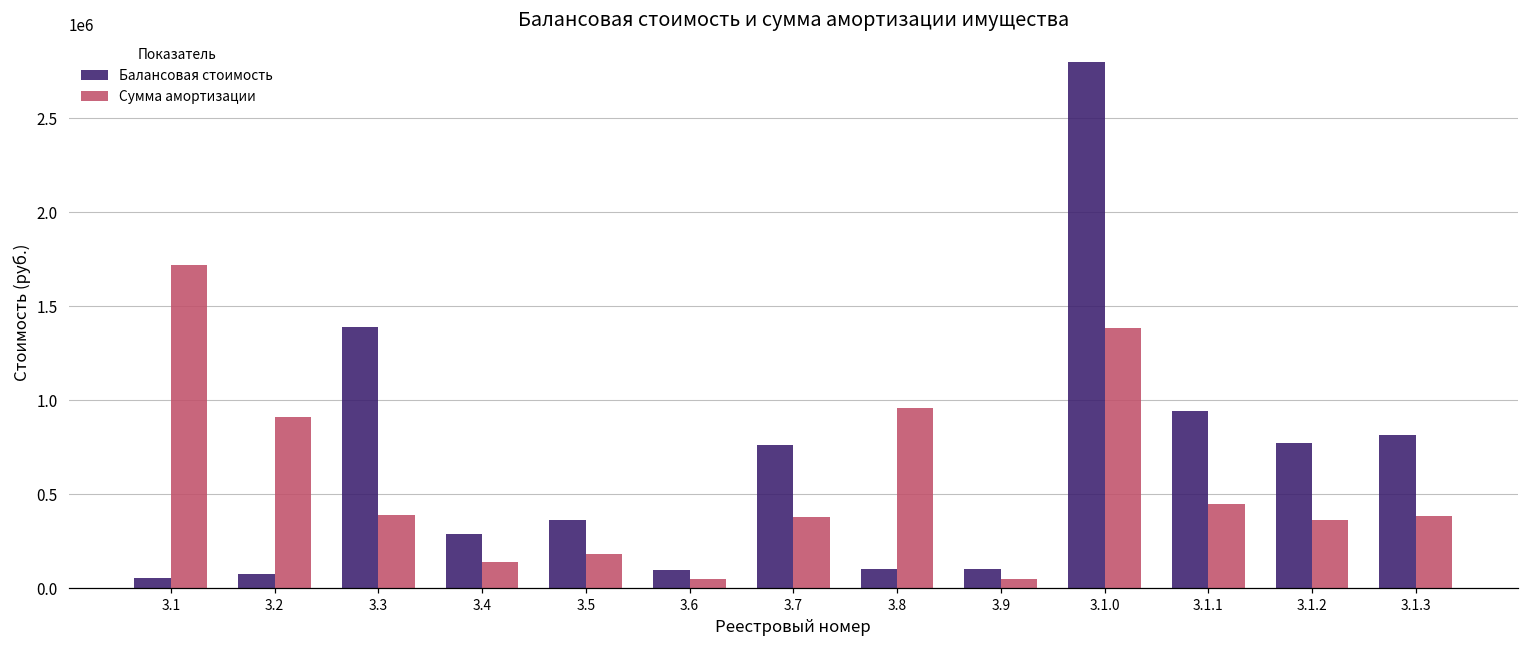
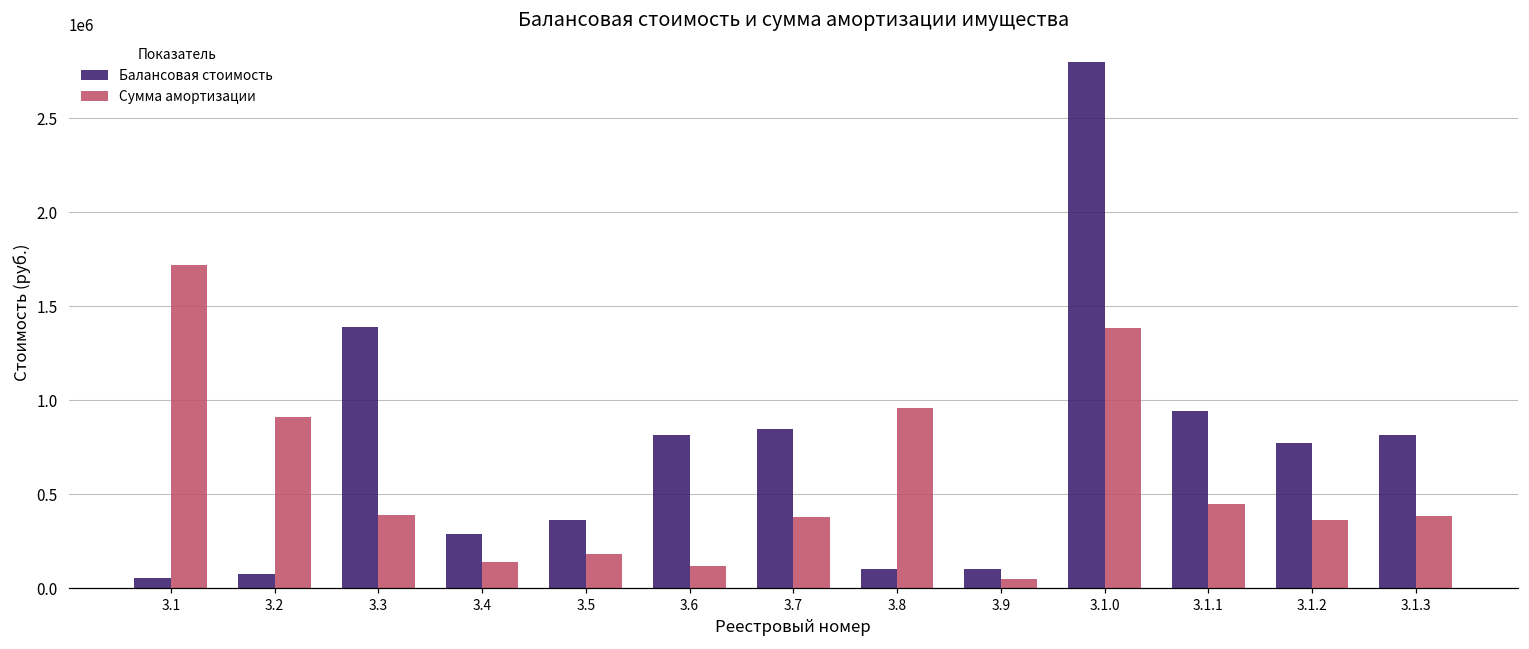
  {
    "Балансовая стоимость": {
      "3.1": 60000,
      "3.2": 80000,
      "3.3": 1390000,
      "3.4": 290000,
      "3.5": 370000,
-     "3.6": 100000,
-     "3.7": 760000,
+     "3.6": 810000,
+     "3.7": 850000,
      "3.8": 100000,
      "3.9": 100000,
      "3.1.0": 2800000,
      "3.1.1": 940000,
      "3.1.2": 770000,
      "3.1.3": 820000
    },
    "Сумма амортизации": {
      "3.1": 1720000,
      "3.2": 910000,
      "3.3": 390000,
      "3.4": 140000,
      "3.5": 180000,
-     "3.6": 50000,
+     "3.6": 120000,
      "3.7": 380000,
      "3.8": 960000,
      "3.9": 50000,
      "3.1.0": 1380000,
      "3.1.1": 450000,
      "3.1.2": 360000,
      "3.1.3": 390000
    }
  }
